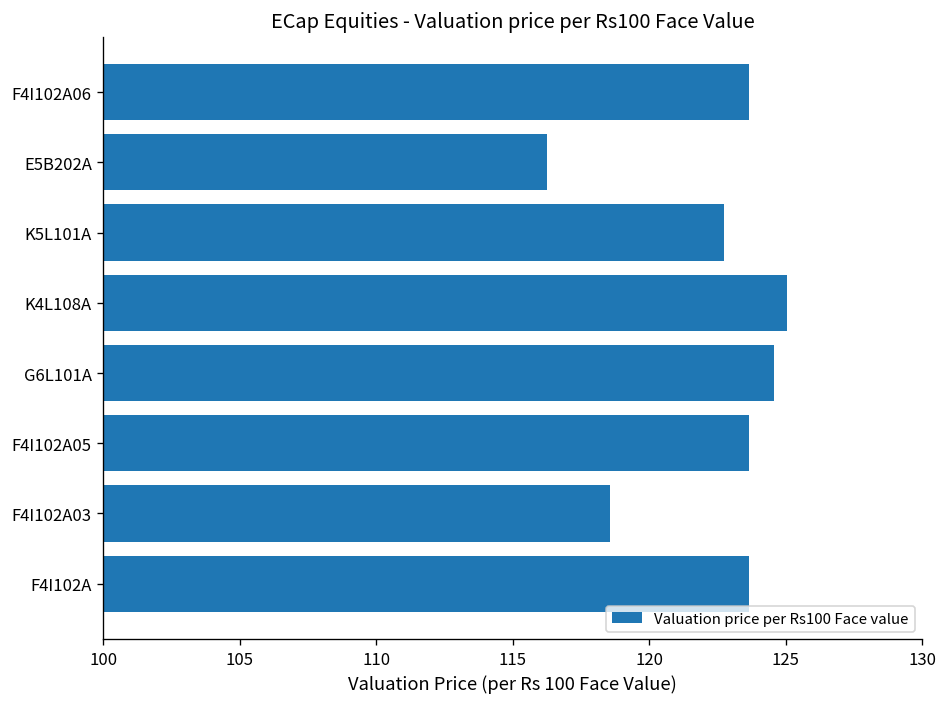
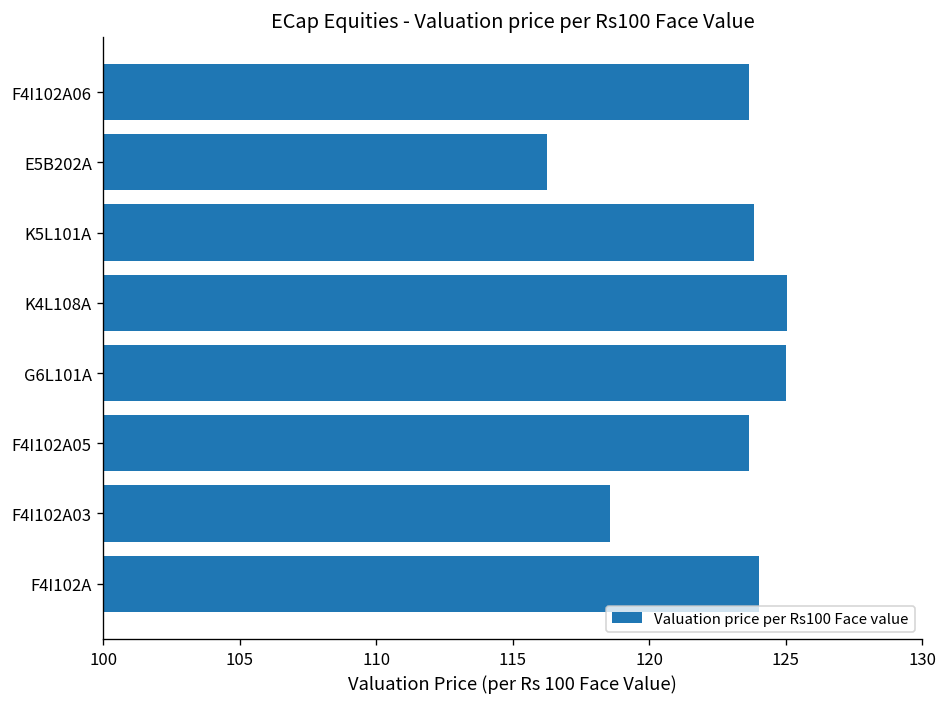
  {
    "F4I102A06": 123.6,
    "E5B202A": 116.3,
-   "K5L101A": 122.8,
+   "K5L101A": 123.9,
    "K4L108A": 125.1,
-   "G6L101A": 124.6,
+   "G6L101A": 125.0,
    "F4I102A05": 123.6,
    "F4I102A03": 118.6,
-   "F4I102A": 123.6
+   "F4I102A": 124.0
  }
